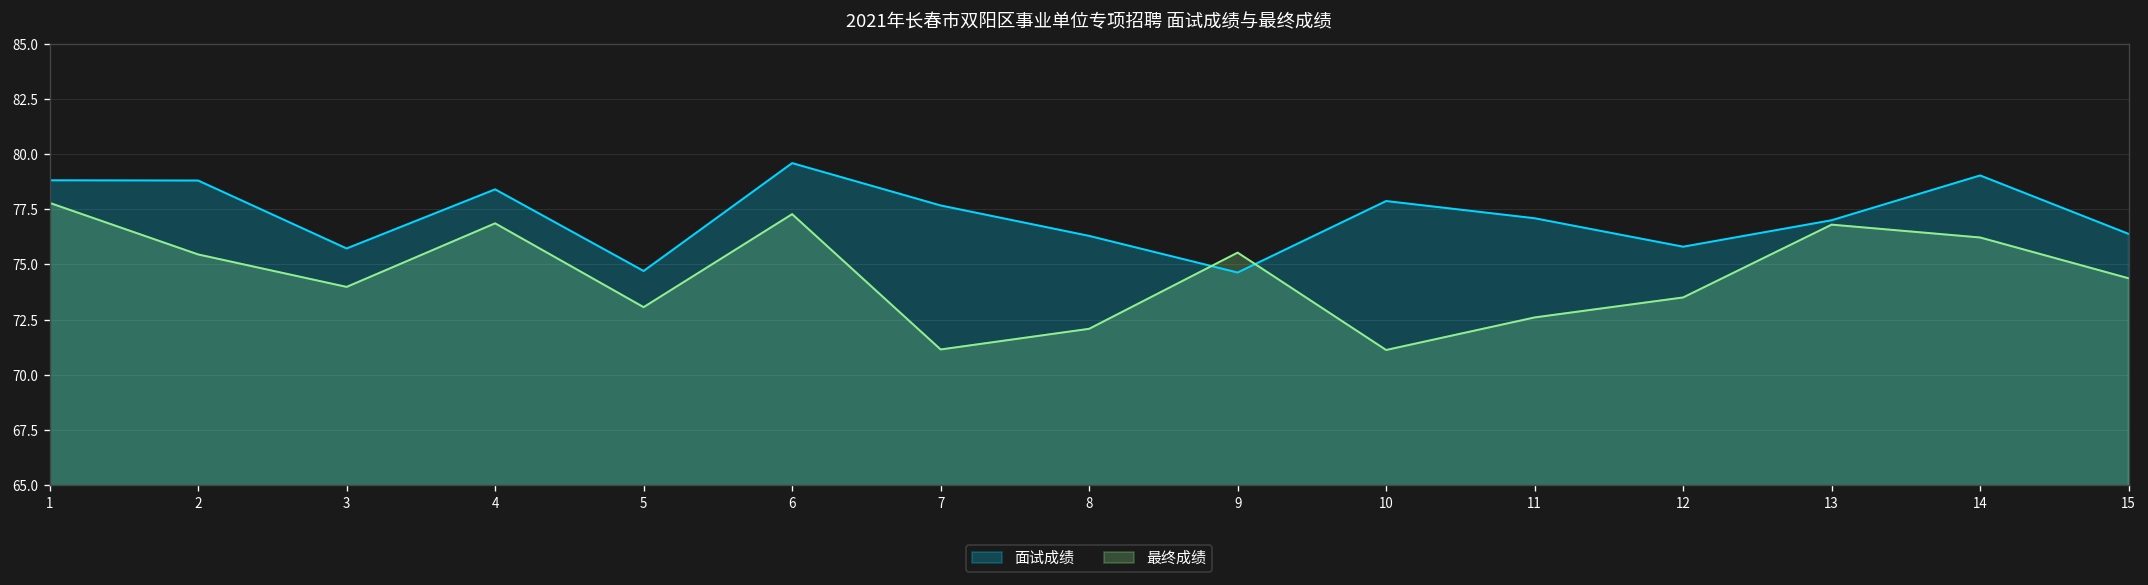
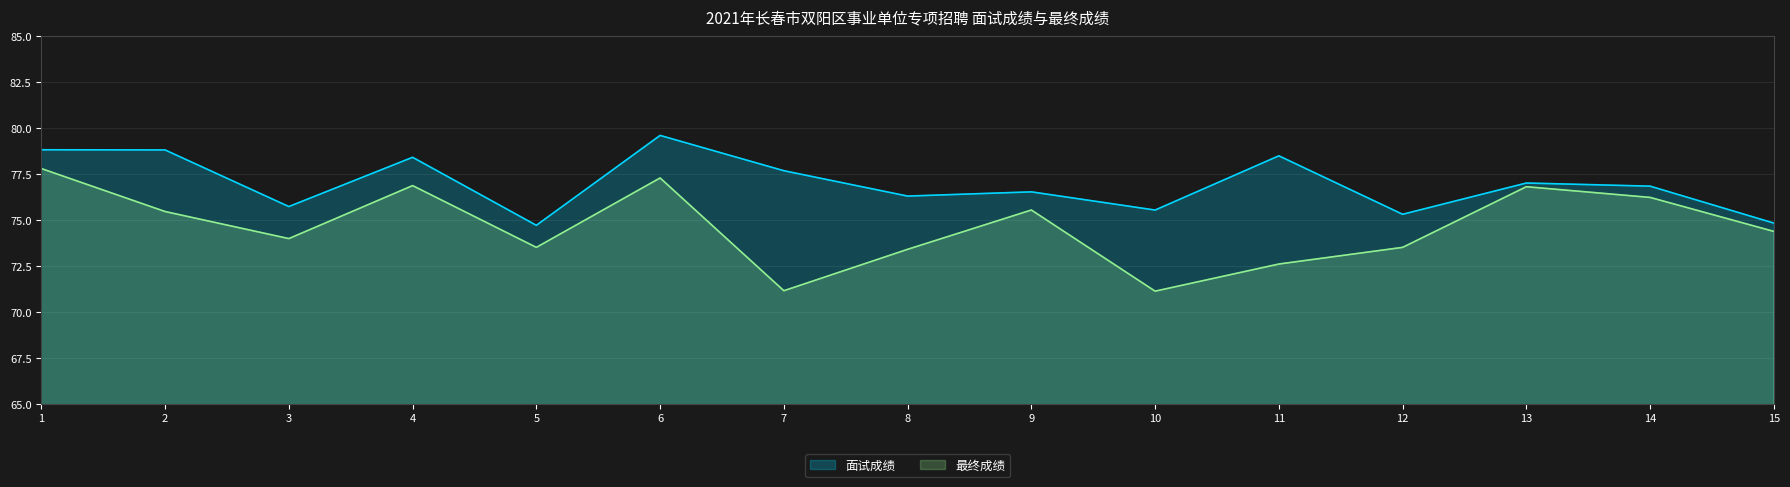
  {
    "面试成绩": {
      "1": 78.8,
      "2": 78.8,
      "3": 75.7,
      "4": 78.4,
      "5": 74.7,
      "6": 79.6,
      "7": 77.7,
      "8": 76.3,
-     "9": 74.6,
-     "10": 77.9,
-     "11": 77.1,
-     "12": 75.8,
+     "9": 76.5,
+     "10": 75.5,
+     "11": 78.5,
+     "12": 75.3,
      "13": 77.0,
-     "14": 79.0,
-     "15": 76.4
+     "14": 76.8,
+     "15": 74.8
    },
    "最终成绩": {
      "1": 77.8,
      "2": 75.5,
      "3": 74.0,
      "4": 76.9,
-     "5": 73.1,
+     "5": 73.5,
      "6": 77.3,
      "7": 71.1,
-     "8": 72.1,
+     "8": 73.4,
      "9": 75.5,
      "10": 71.1,
      "11": 72.6,
      "12": 73.5,
      "13": 76.8,
      "14": 76.2,
      "15": 74.4
    }
  }
